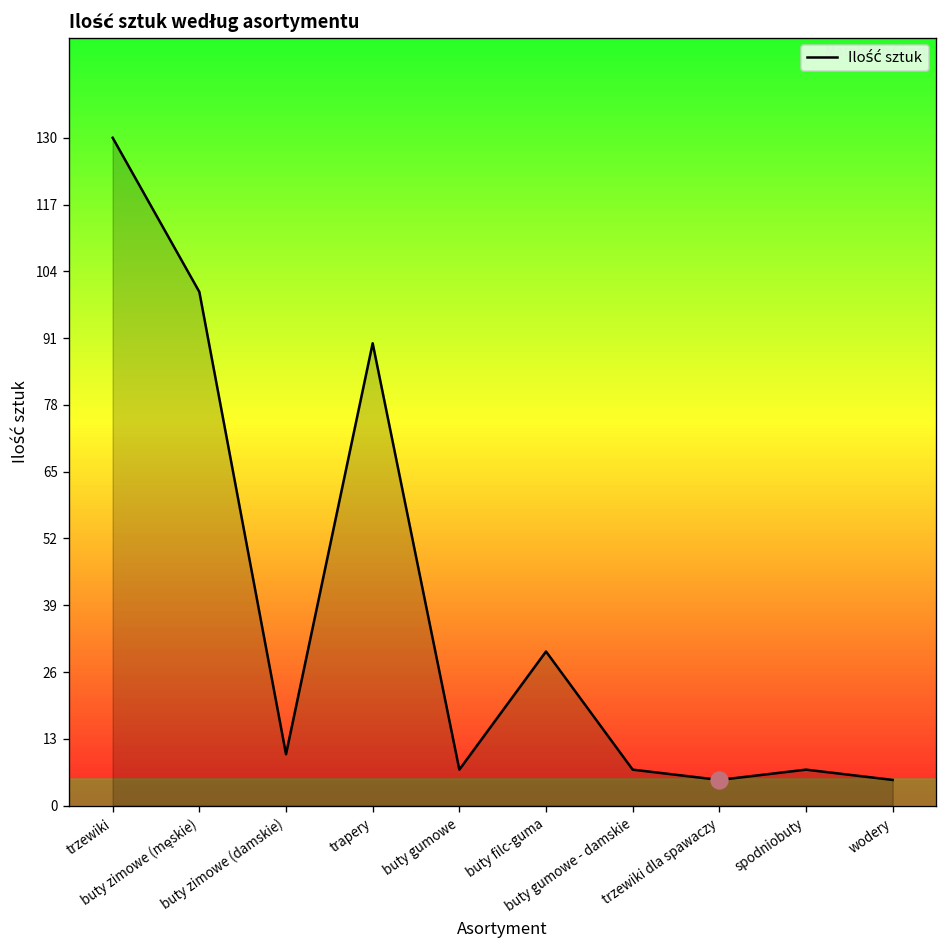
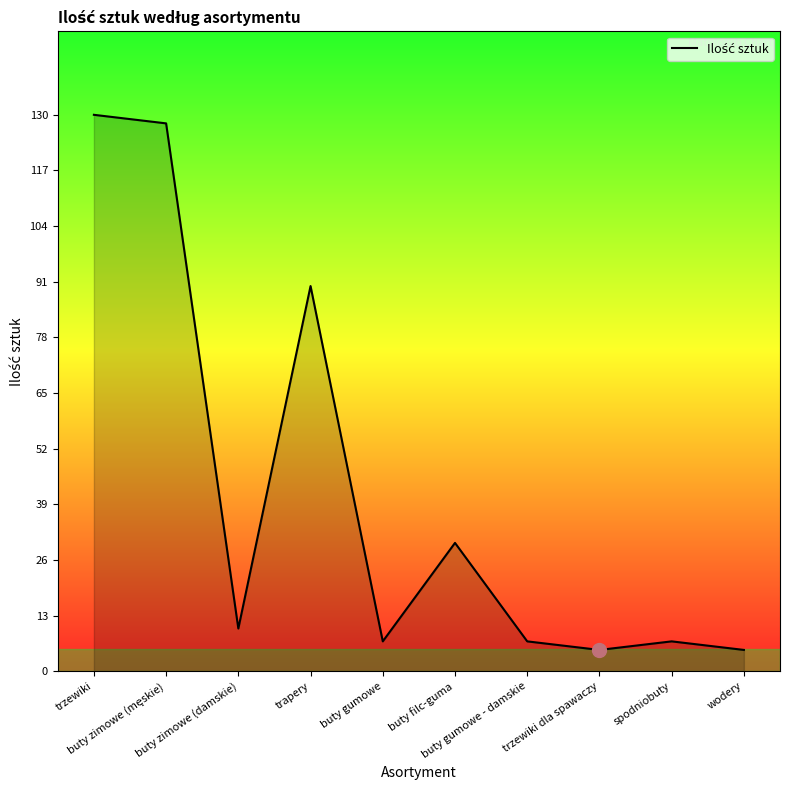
  {
    "Ilość sztuk": {
      "trzewiki": 130,
-     "buty zimowe (męskie)": 100,
+     "buty zimowe (męskie)": 128,
      "buty zimowe (damskie)": 10,
      "trapery": 90,
      "buty gumowe": 7,
      "buty filc-guma": 30,
      "buty gumowe - damskie": 7,
      "spodniobuty": 7,
      "wodery": 5
    }
  }
